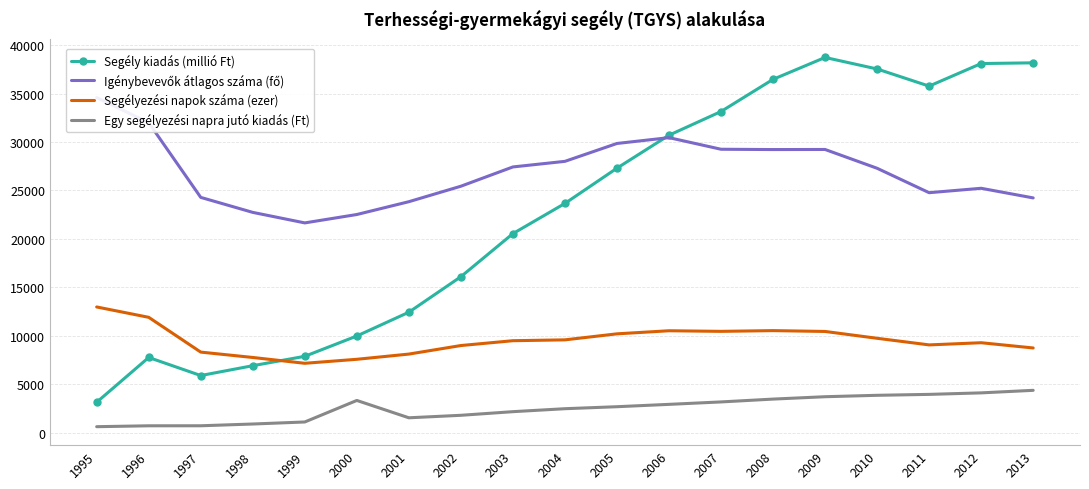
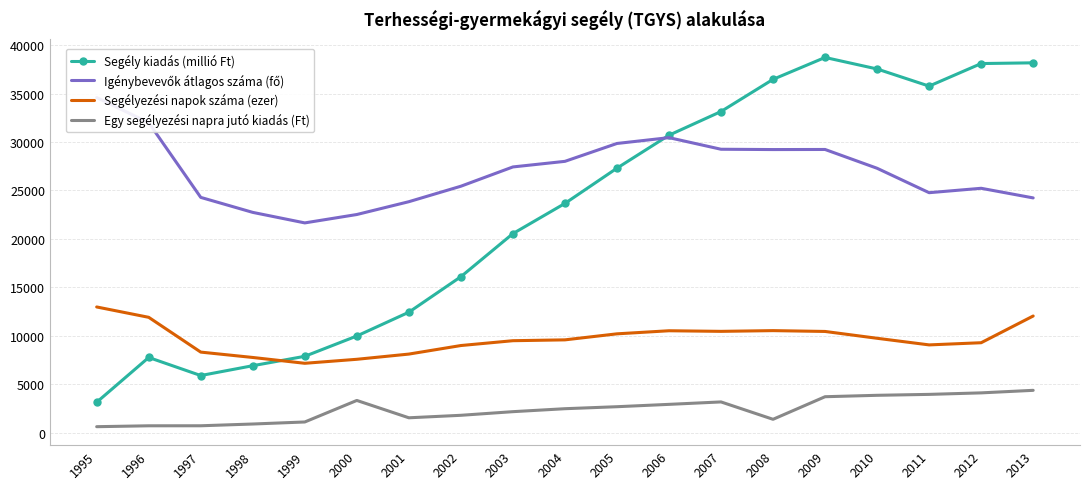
  {
    "Segély kiadás (millió Ft)": {
      "1995": 3000,
      "1996": 8000,
      "1997": 6000,
      "1998": 7000,
      "1999": 8000,
      "2000": 10000,
      "2001": 12000,
      "2002": 16000,
      "2003": 21000,
      "2004": 24000,
      "2005": 27000,
      "2007": 33000,
      "2008": 36000,
      "2009": 39000,
      "2010": 38000,
      "2011": 36000,
      "2012": 38000,
      "2013": 38000
    },
    "Igénybevevők átlagos száma (fő)": {
      "1997": 24000,
      "1998": 23000,
      "1999": 22000,
      "2000": 23000,
      "2001": 24000,
      "2002": 25000,
      "2003": 27000,
      "2004": 28000,
      "2005": 30000,
      "2007": 29000,
      "2008": 29000,
      "2009": 29000,
      "2010": 27000,
      "2011": 25000,
      "2012": 25000,
      "2013": 24000
    },
    "Segélyezési napok száma (ezer)": {
      "1995": 13000,
      "1996": 12000,
      "1997": 8000,
      "1998": 8000,
      "1999": 7000,
      "2000": 8000,
      "2001": 8000,
      "2002": 9000,
      "2003": 9000,
      "2004": 10000,
      "2005": 10000,
      "2006": 11000,
      "2007": 10000,
      "2008": 11000,
      "2009": 10000,
      "2010": 10000,
      "2011": 9000,
      "2012": 9000,
-     "2013": 9000
+     "2013": 12000
    },
    "Egy segélyezési napra jutó kiadás (Ft)": {
      "1995": 1000,
      "1996": 1000,
      "1997": 1000,
      "1998": 1000,
      "1999": 1000,
      "2000": 3000,
      "2001": 2000,
      "2002": 2000,
      "2003": 2000,
      "2004": 2000,
      "2005": 3000,
      "2006": 3000,
      "2007": 3000,
-     "2008": 3000,
+     "2008": 1000,
      "2009": 4000,
      "2010": 4000,
      "2011": 4000,
      "2012": 4000,
      "2013": 4000
    }
  }
